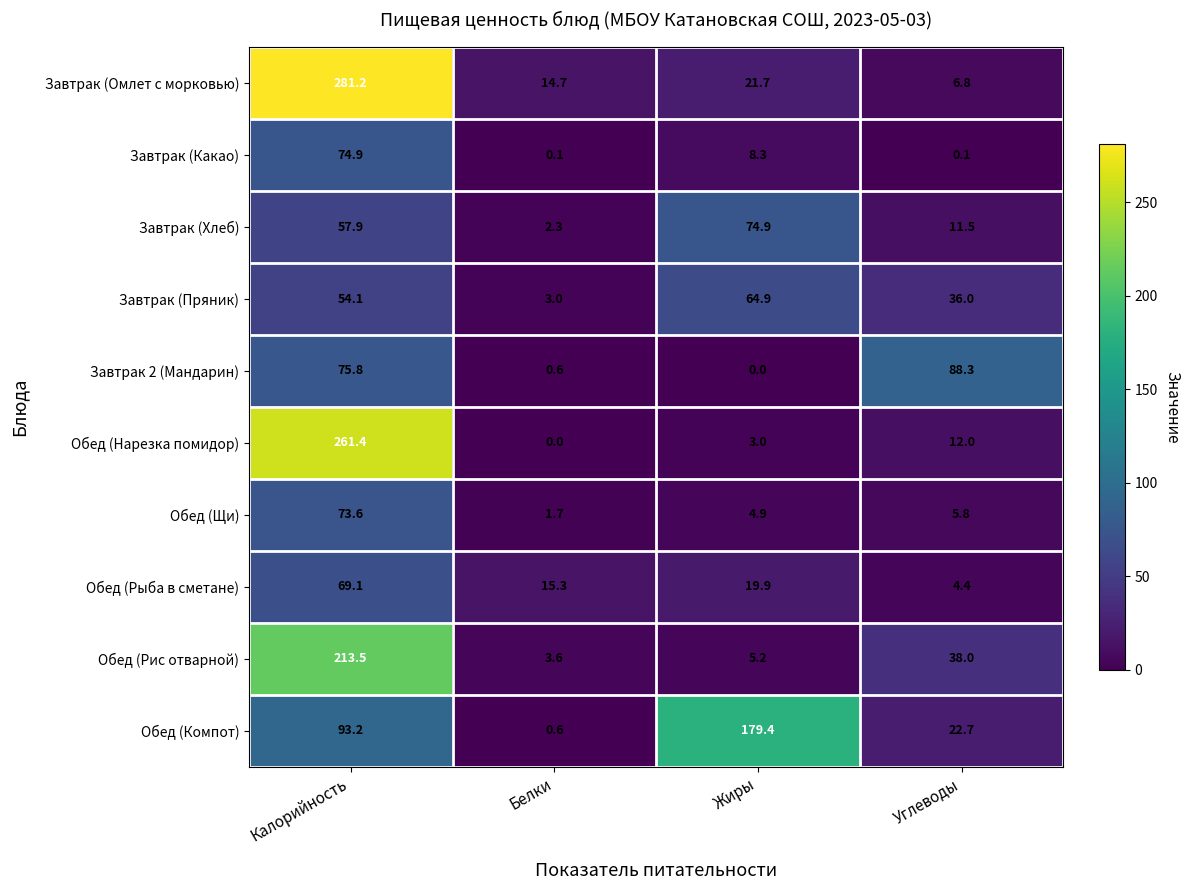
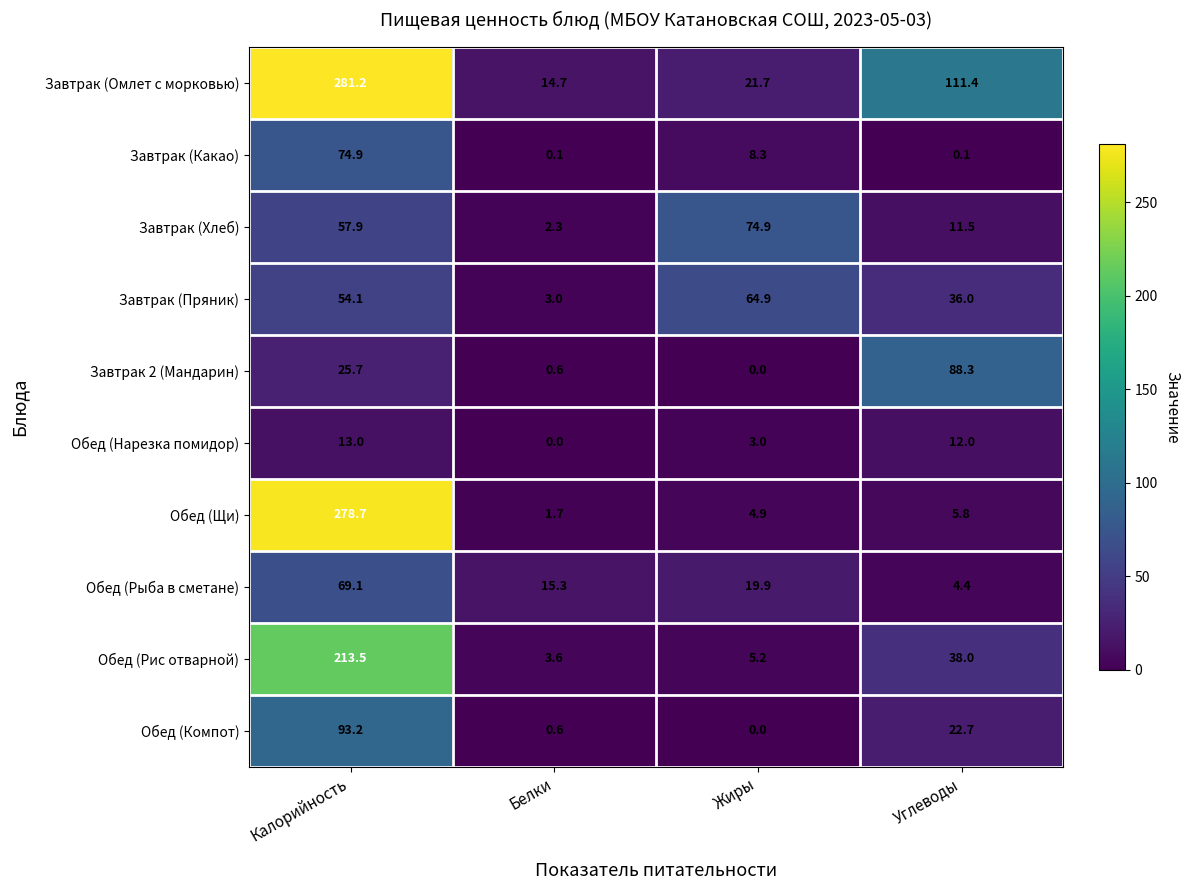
  {
    "Завтрак (Омлет с морковью)": {
      "Калорийность": 281.2,
      "Белки": 14.7,
      "Жиры": 21.7,
-     "Углеводы": 6.8
+     "Углеводы": 111.4
    },
    "Завтрак (Какао)": {
      "Калорийность": 74.9,
      "Белки": 0.1,
      "Жиры": 8.3,
      "Углеводы": 0.1
    },
    "Завтрак (Хлеб)": {
      "Калорийность": 57.9,
      "Белки": 2.3,
      "Жиры": 74.9,
      "Углеводы": 11.5
    },
    "Завтрак (Пряник)": {
      "Калорийность": 54.1,
      "Белки": 3.0,
      "Жиры": 64.9,
      "Углеводы": 36.0
    },
    "Завтрак 2 (Мандарин)": {
-     "Калорийность": 75.8,
+     "Калорийность": 25.7,
      "Белки": 0.6,
      "Жиры": 0.0,
      "Углеводы": 88.3
    },
    "Обед (Нарезка помидор)": {
-     "Калорийность": 261.4,
+     "Калорийность": 13.0,
      "Белки": 0.0,
      "Жиры": 3.0,
      "Углеводы": 12.0
    },
    "Обед (Щи)": {
-     "Калорийность": 73.6,
+     "Калорийность": 278.7,
      "Белки": 1.7,
      "Жиры": 4.9,
      "Углеводы": 5.8
    },
    "Обед (Рыба в сметане)": {
      "Калорийность": 69.1,
      "Белки": 15.3,
      "Жиры": 19.9,
      "Углеводы": 4.4
    },
    "Обед (Рис отварной)": {
      "Калорийность": 213.5,
      "Белки": 3.6,
      "Жиры": 5.2,
      "Углеводы": 38.0
    },
    "Обед (Компот)": {
      "Калорийность": 93.2,
      "Белки": 0.6,
-     "Жиры": 179.4,
+     "Жиры": 0.0,
      "Углеводы": 22.7
    }
  }
